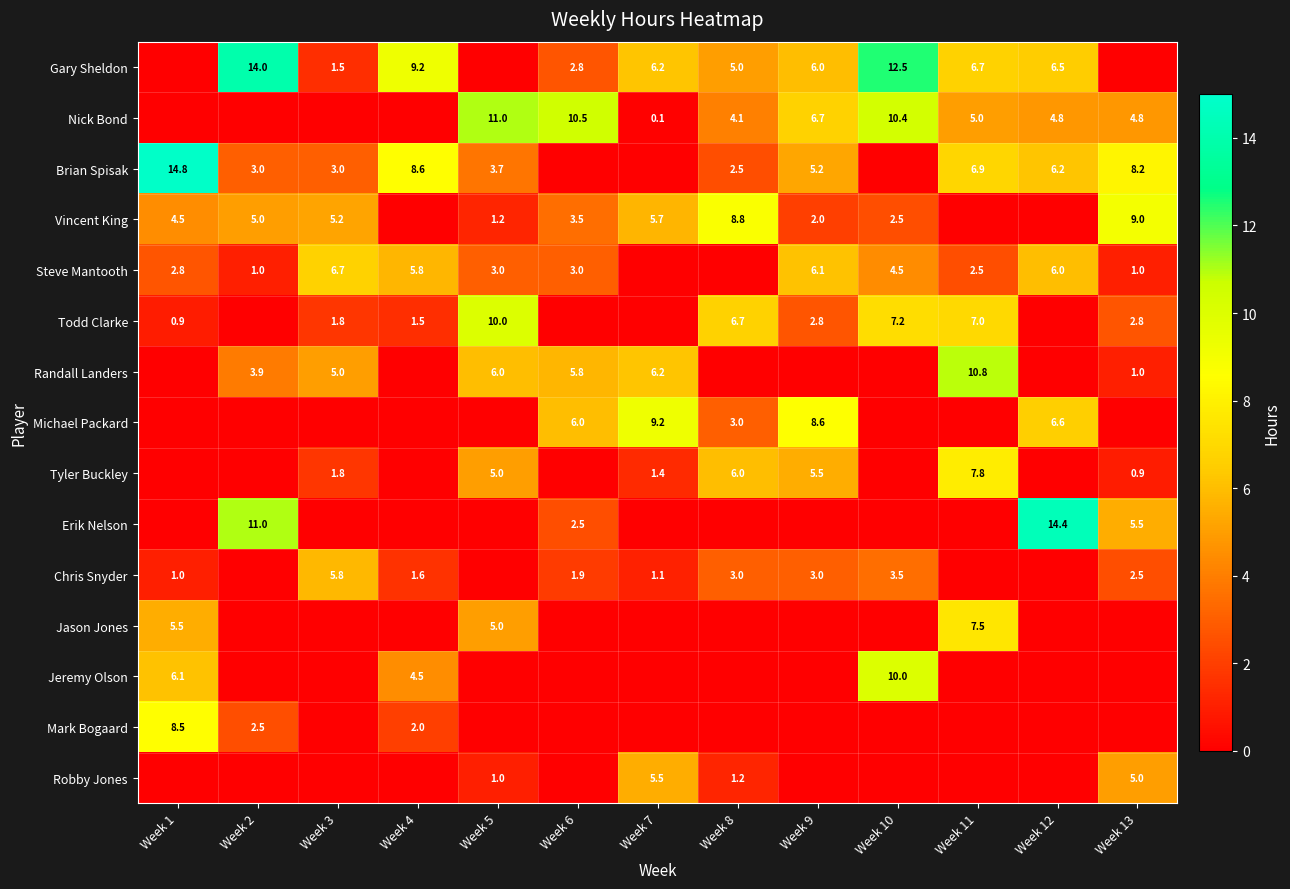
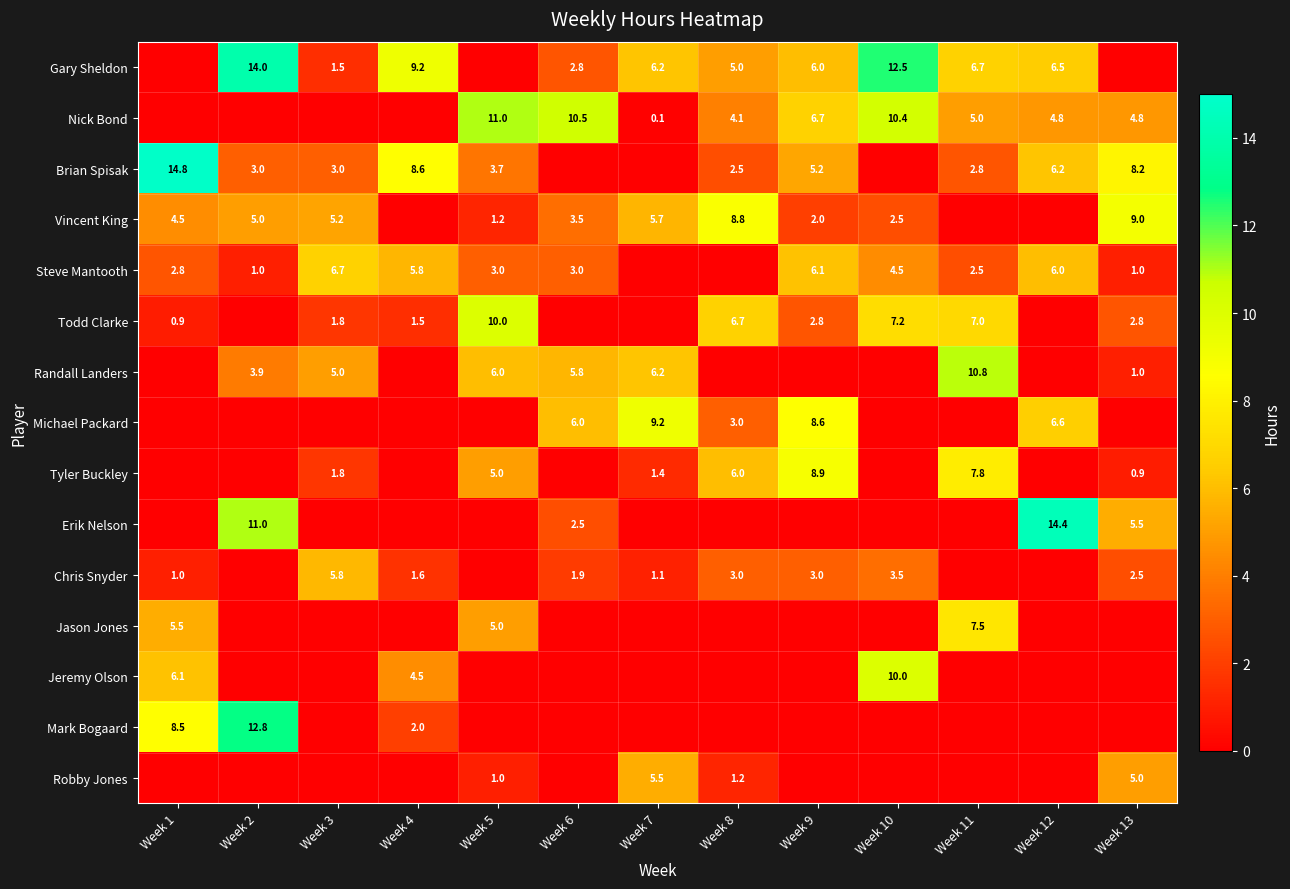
  {
    "Gary Sheldon": {
      "Week 2": 14.0,
      "Week 3": 1.5,
      "Week 4": 9.2,
      "Week 6": 2.8,
      "Week 7": 6.2,
      "Week 8": 5.0,
      "Week 9": 6.0,
      "Week 10": 12.5,
      "Week 11": 6.7,
      "Week 12": 6.5
    },
    "Nick Bond": {
      "Week 5": 11.0,
      "Week 6": 10.5,
      "Week 7": 0.1,
      "Week 8": 4.1,
      "Week 9": 6.7,
      "Week 10": 10.4,
      "Week 11": 5.0,
      "Week 12": 4.8,
      "Week 13": 4.8
    },
    "Brian Spisak": {
      "Week 1": 14.8,
      "Week 2": 3.0,
      "Week 3": 3.0,
      "Week 4": 8.6,
      "Week 5": 3.7,
      "Week 8": 2.5,
      "Week 9": 5.2,
-     "Week 11": 6.9,
+     "Week 11": 2.8,
      "Week 12": 6.2,
      "Week 13": 8.2
    },
    "Vincent King": {
      "Week 1": 4.5,
      "Week 2": 5.0,
      "Week 3": 5.2,
      "Week 5": 1.2,
      "Week 6": 3.5,
      "Week 7": 5.7,
      "Week 8": 8.8,
      "Week 9": 2.0,
      "Week 10": 2.5,
      "Week 13": 9.0
    },
    "Steve Mantooth": {
      "Week 1": 2.8,
      "Week 2": 1.0,
      "Week 3": 6.7,
      "Week 4": 5.8,
      "Week 5": 3.0,
      "Week 6": 3.0,
      "Week 9": 6.1,
      "Week 10": 4.5,
      "Week 11": 2.5,
      "Week 12": 6.0,
      "Week 13": 1.0
    },
    "Todd Clarke": {
      "Week 1": 0.9,
      "Week 3": 1.8,
      "Week 4": 1.5,
      "Week 5": 10.0,
      "Week 8": 6.7,
      "Week 9": 2.8,
      "Week 10": 7.2,
      "Week 11": 7.0,
      "Week 13": 2.8
    },
    "Randall Landers": {
      "Week 2": 3.9,
      "Week 3": 5.0,
      "Week 5": 6.0,
      "Week 6": 5.8,
      "Week 7": 6.2,
      "Week 11": 10.8,
      "Week 13": 1.0
    },
    "Michael Packard": {
      "Week 6": 6.0,
      "Week 7": 9.2,
      "Week 8": 3.0,
      "Week 9": 8.6,
      "Week 12": 6.6
    },
    "Tyler Buckley": {
      "Week 3": 1.8,
      "Week 5": 5.0,
      "Week 7": 1.4,
      "Week 8": 6.0,
-     "Week 9": 5.5,
+     "Week 9": 8.9,
      "Week 11": 7.8,
      "Week 13": 0.9
    },
    "Erik Nelson": {
      "Week 2": 11.0,
      "Week 6": 2.5,
      "Week 12": 14.4,
      "Week 13": 5.5
    },
    "Chris Snyder": {
      "Week 1": 1.0,
      "Week 3": 5.8,
      "Week 4": 1.6,
      "Week 6": 1.9,
      "Week 7": 1.1,
      "Week 8": 3.0,
      "Week 9": 3.0,
      "Week 10": 3.5,
      "Week 13": 2.5
    },
    "Jason Jones": {
      "Week 1": 5.5,
      "Week 5": 5.0,
      "Week 11": 7.5
    },
    "Jeremy Olson": {
      "Week 1": 6.1,
      "Week 4": 4.5,
      "Week 10": 10.0
    },
    "Mark Bogaard": {
      "Week 1": 8.5,
-     "Week 2": 2.5,
+     "Week 2": 12.8,
      "Week 4": 2.0
    },
    "Robby Jones": {
      "Week 5": 1.0,
      "Week 7": 5.5,
      "Week 8": 1.2,
      "Week 13": 5.0
    }
  }
